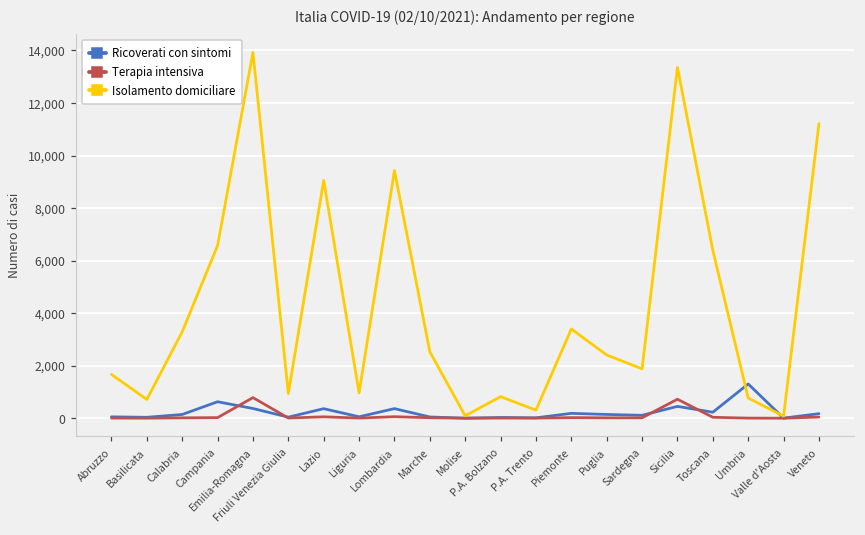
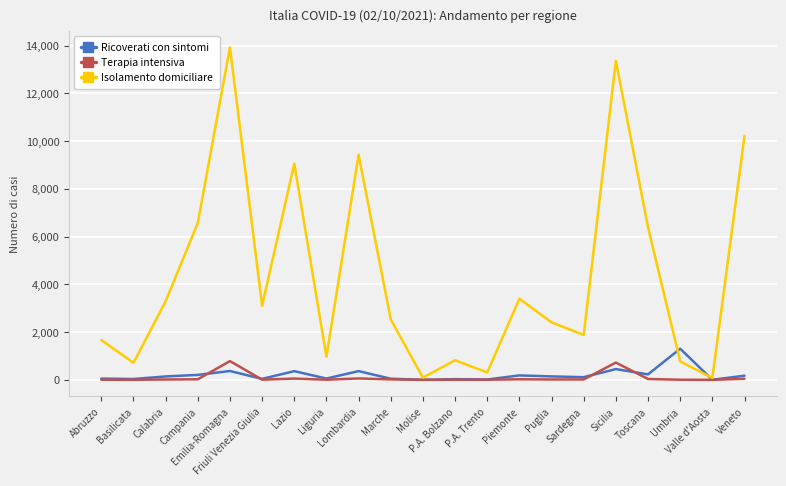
  {
    "Ricoverati con sintomi": {
      "Calabria": "100",
-     "Campania": "600",
+     "Campania": "200",
      "Emilia-Romagna": "400",
      "Lazio": "400",
      "Lombardia": "400",
      "Piemonte": "200",
      "Puglia": "100",
      "Sicilia": "500",
      "Toscana": "200",
      "Umbria": "1,300",
      "Veneto": "200"
    },
    "Terapia intensiva": {
      "Calabria": "0",
      "Campania": "0",
      "Emilia-Romagna": "800",
      "Lazio": "100",
      "Lombardia": "100",
      "Piemonte": "0",
      "Puglia": "0",
      "Sicilia": "700",
      "Toscana": "0",
      "Umbria": "0",
      "Veneto": "0"
    },
    "Isolamento domiciliare": {
      "Abruzzo": "1,700",
      "Basilicata": "700",
      "Calabria": "3,300",
      "Campania": "6,600",
      "Emilia-Romagna": "13,900",
-     "Friuli Venezia Giulia": "900",
+     "Friuli Venezia Giulia": "3,100",
      "Lazio": "9,100",
      "Liguria": "1,000",
      "Lombardia": "9,400",
      "Marche": "2,500",
      "P.A. Bolzano": "800",
      "P.A. Trento": "300",
      "Piemonte": "3,400",
      "Puglia": "2,400",
      "Sardegna": "1,900",
      "Sicilia": "13,400",
      "Toscana": "6,400",
      "Umbria": "800",
-     "Veneto": "11,200"
+     "Veneto": "10,200"
    }
  }
